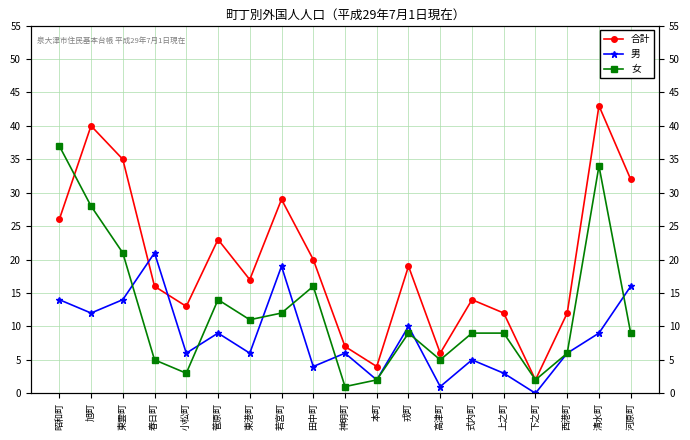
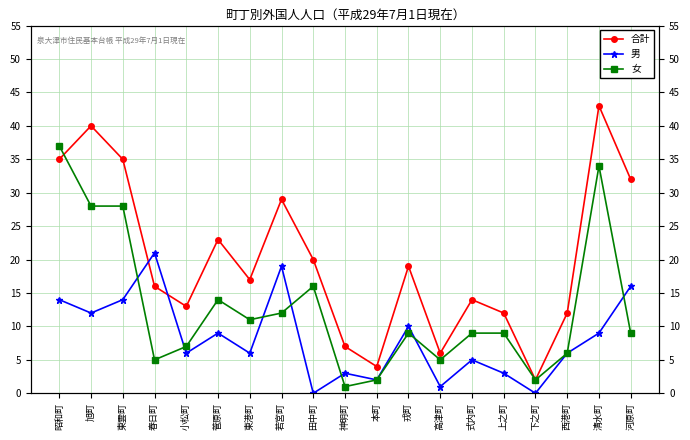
  {
    "合計": {
-     "昭和町": 26,
+     "昭和町": 35,
      "旭町": 40,
      "東雲町": 35,
      "春日町": 16,
      "小松町": 13,
      "菅原町": 23,
      "東港町": 17,
      "若宮町": 29,
      "田中町": 20,
      "神明町": 7,
      "本町": 4,
      "戎町": 19,
      "高津町": 6,
      "式内町": 14,
      "上之町": 12,
      "西港町": 12,
      "清水町": 43,
      "河原町": 32
    },
    "男": {
      "昭和町": 14,
      "旭町": 12,
      "東雲町": 14,
      "春日町": 21,
      "小松町": 6,
      "菅原町": 9,
      "東港町": 6,
      "若宮町": 19,
-     "田中町": 4,
-     "神明町": 6,
+     "田中町": 0,
+     "神明町": 3,
      "戎町": 10,
      "高津町": 1,
      "式内町": 5,
      "上之町": 3,
      "下之町": 0,
      "清水町": 9,
      "河原町": 16
    },
    "女": {
      "昭和町": 37,
      "旭町": 28,
-     "東雲町": 21,
+     "東雲町": 28,
      "春日町": 5,
-     "小松町": 3,
+     "小松町": 7,
      "菅原町": 14,
      "東港町": 11,
      "若宮町": 12,
      "田中町": 16,
      "神明町": 1,
      "戎町": 9,
      "高津町": 5,
      "式内町": 9,
      "上之町": 9,
      "清水町": 34,
      "河原町": 9
    }
  }
